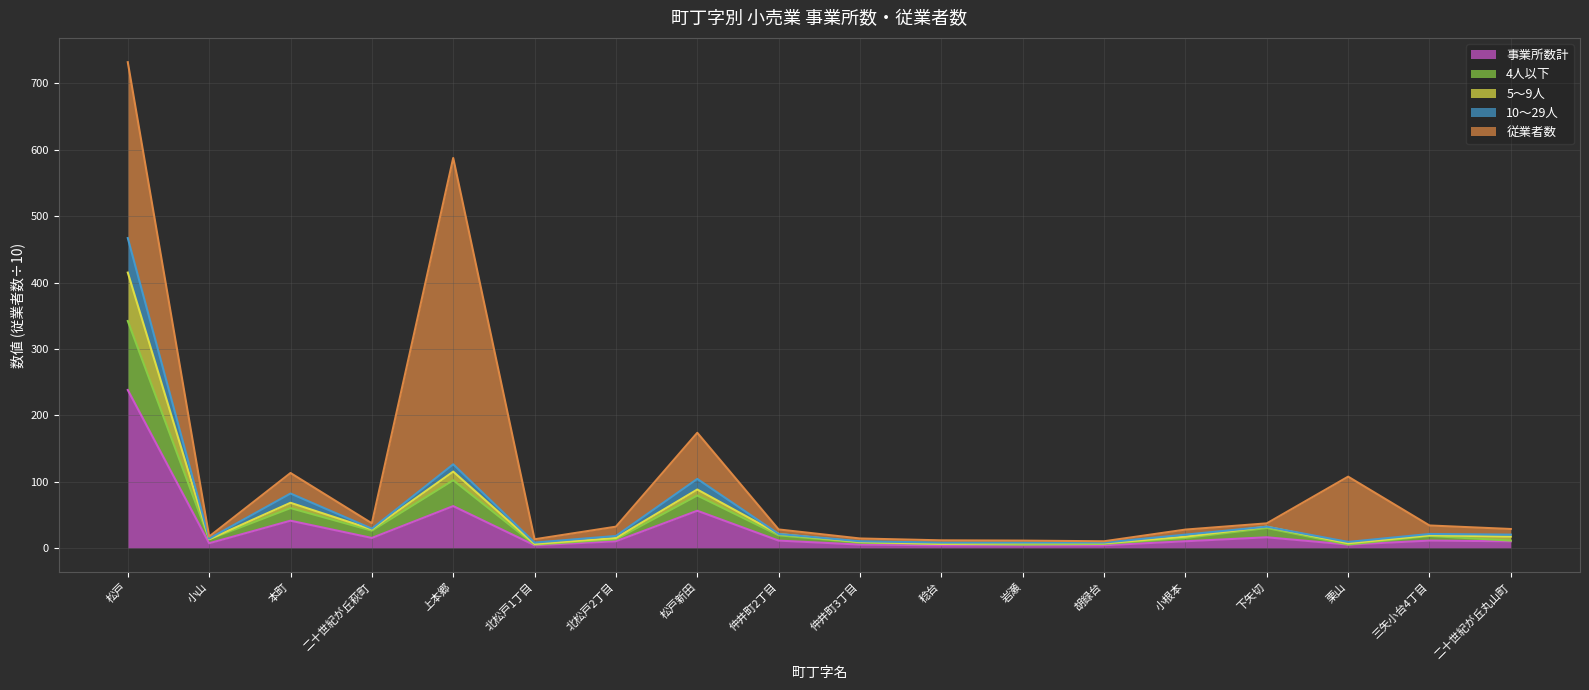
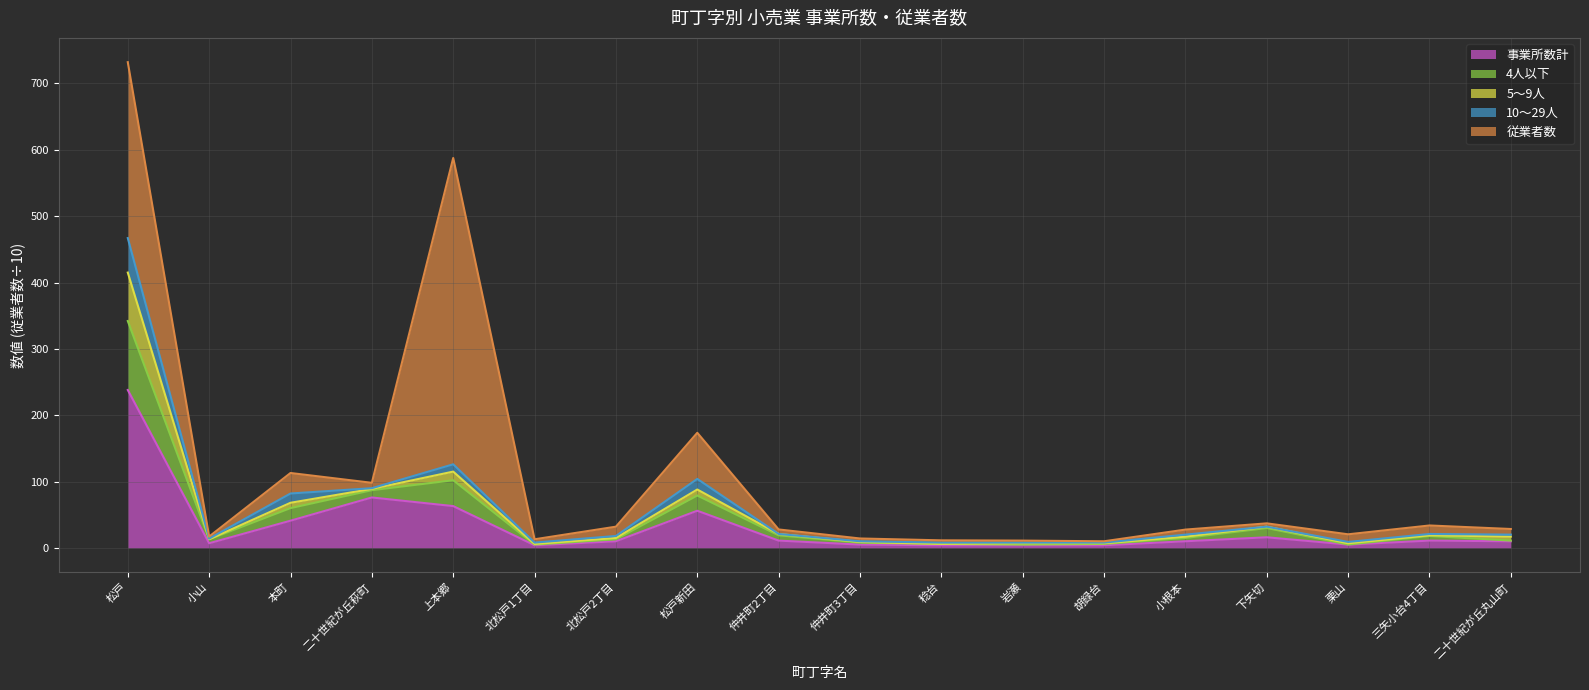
  {
    "事業所数計": {
      "松戸": 240,
      "小山": 10,
      "本町": 40,
-     "二十世紀が丘萩町": 20,
+     "二十世紀が丘萩町": 80,
      "上本郷": 60,
      "松戸新田": 60,
      "仲井町2丁目": 10,
      "小根本": 10,
      "下矢切": 20,
      "三矢小台4丁目": 10
    },
    "4人以下": {
      "松戸": 100,
      "本町": 20,
      "上本郷": 40,
      "松戸新田": 20
    },
    "5～9人": {
      "松戸": 70,
      "本町": 10,
      "上本郷": 10,
      "松戸新田": 10
    },
    "10～29人": {
      "松戸": 50,
      "本町": 10,
      "上本郷": 10,
      "松戸新田": 20
    },
    "従業者数": {
      "松戸": 270,
      "本町": 30,
      "二十世紀が丘萩町": 10,
      "上本郷": 460,
      "北松戸1丁目": 10,
      "北松戸2丁目": 10,
      "松戸新田": 70,
      "仲井町2丁目": 10,
      "仲井町3丁目": 0,
      "小根本": 10,
      "下矢切": 10,
-     "栗山": 100,
+     "栗山": 10,
      "三矢小台4丁目": 10,
      "二十世紀が丘丸山町": 10
    }
  }
